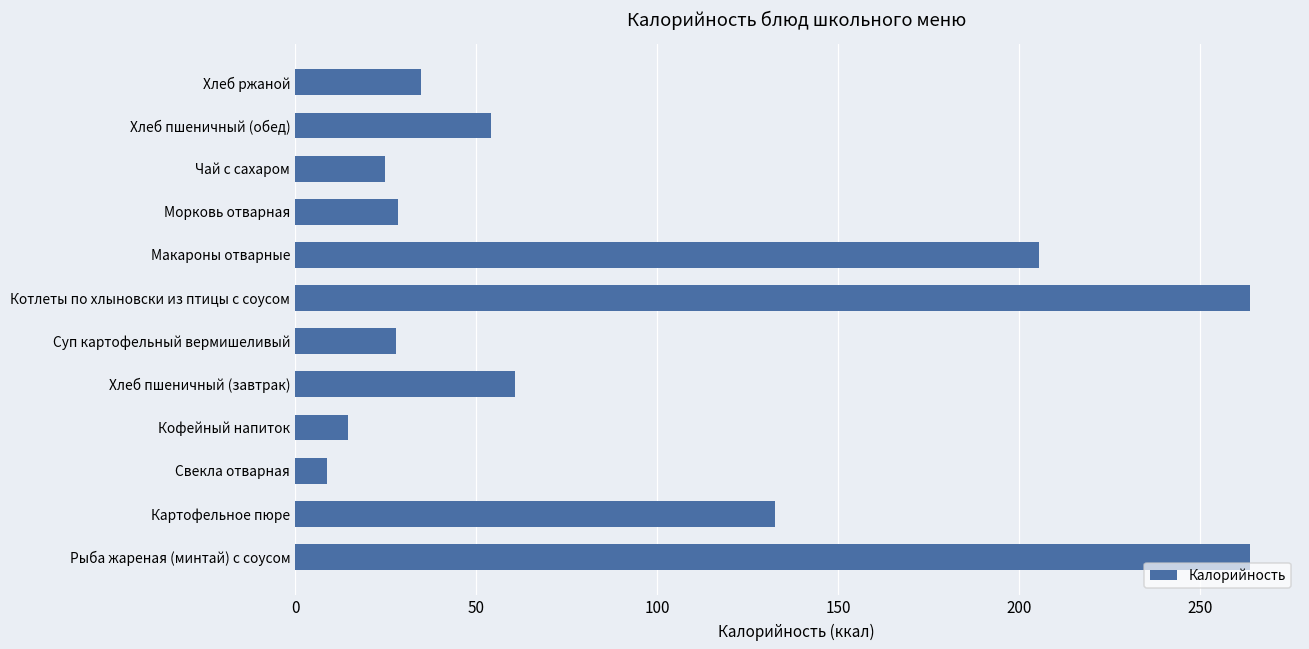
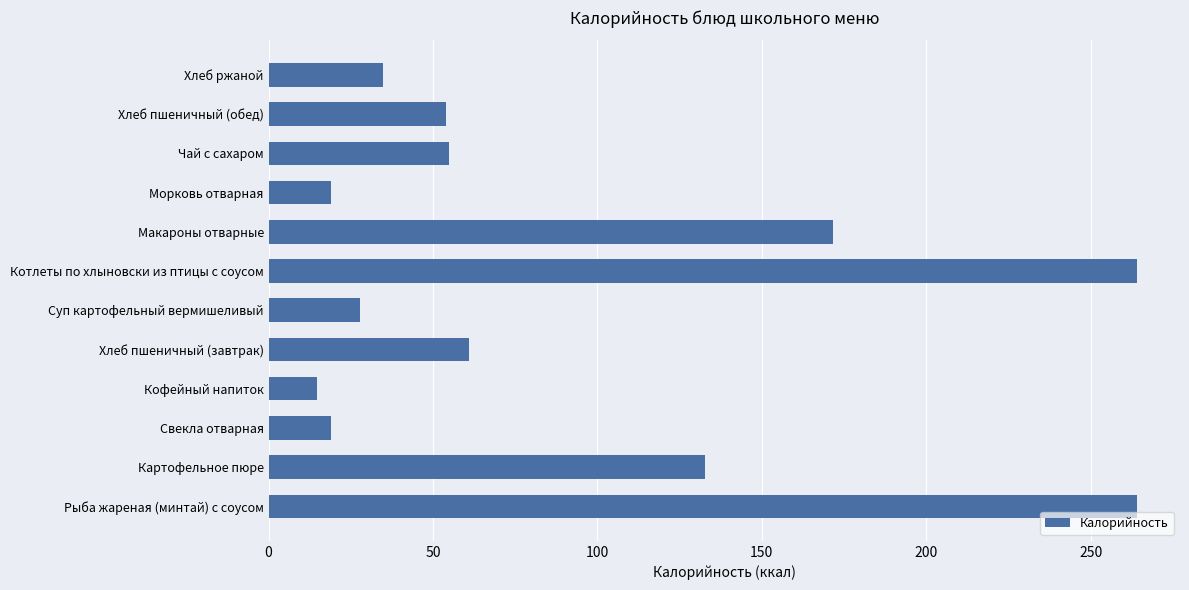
  {
    "Хлеб ржаной": 35,
    "Хлеб пшеничный (обед)": 54,
-   "Чай с сахаром": 25,
-   "Морковь отварная": 28,
-   "Макароны отварные": 206,
+   "Чай с сахаром": 55,
+   "Морковь отварная": 19,
+   "Макароны отварные": 172,
    "Котлеты по хлыновски из птицы с соусом": 264,
    "Суп картофельный вермишеливый": 28,
    "Хлеб пшеничный (завтрак)": 61,
    "Кофейный напиток": 15,
-   "Свекла отварная": 9,
+   "Свекла отварная": 19,
    "Картофельное пюре": 133,
    "Рыба жареная (минтай) с соусом": 264
  }
